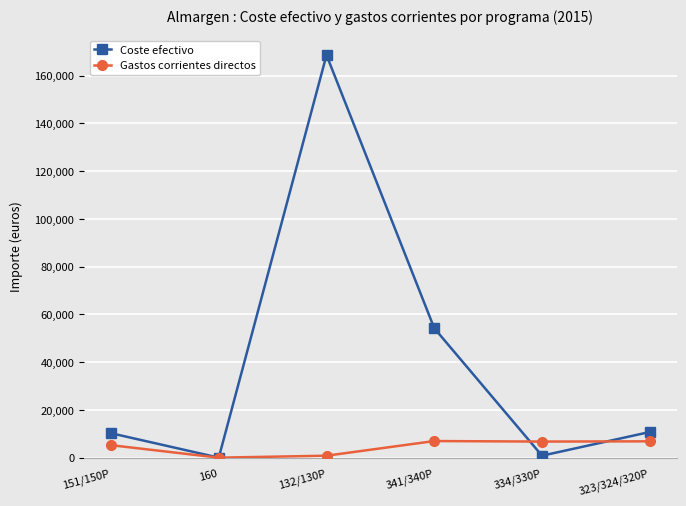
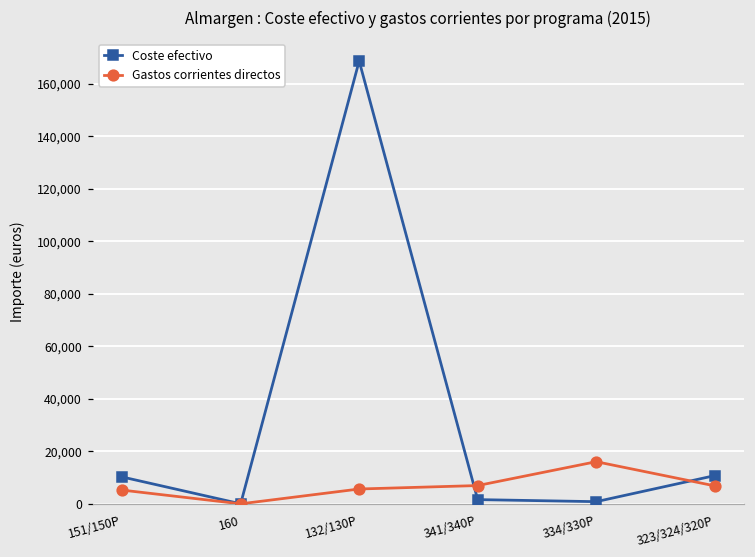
  {
    "Coste efectivo": {
      "151/150P": "10,000",
      "132/130P": "169,000",
-     "341/340P": "54,000",
+     "341/340P": "2,000",
      "334/330P": "1,000",
      "323/324/320P": "11,000"
    },
    "Gastos corrientes directos": {
      "151/150P": "5,000",
-     "132/130P": "1,000",
+     "132/130P": "6,000",
      "341/340P": "7,000",
-     "334/330P": "7,000",
+     "334/330P": "16,000",
      "323/324/320P": "7,000"
    }
  }
